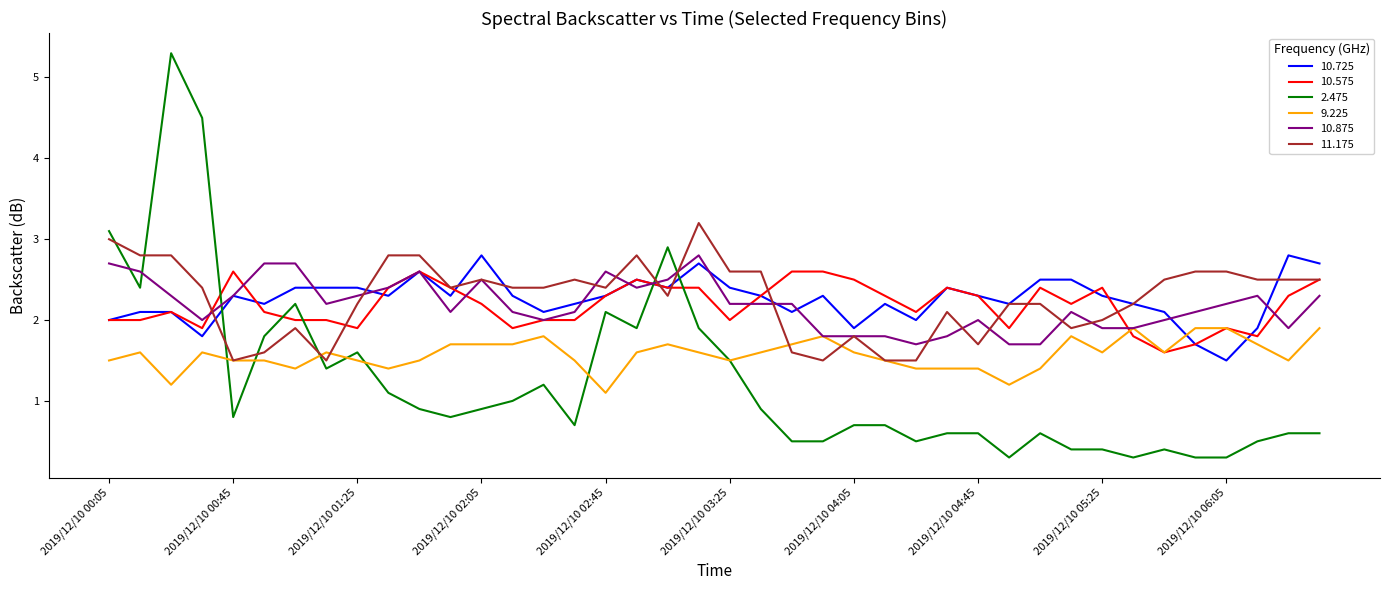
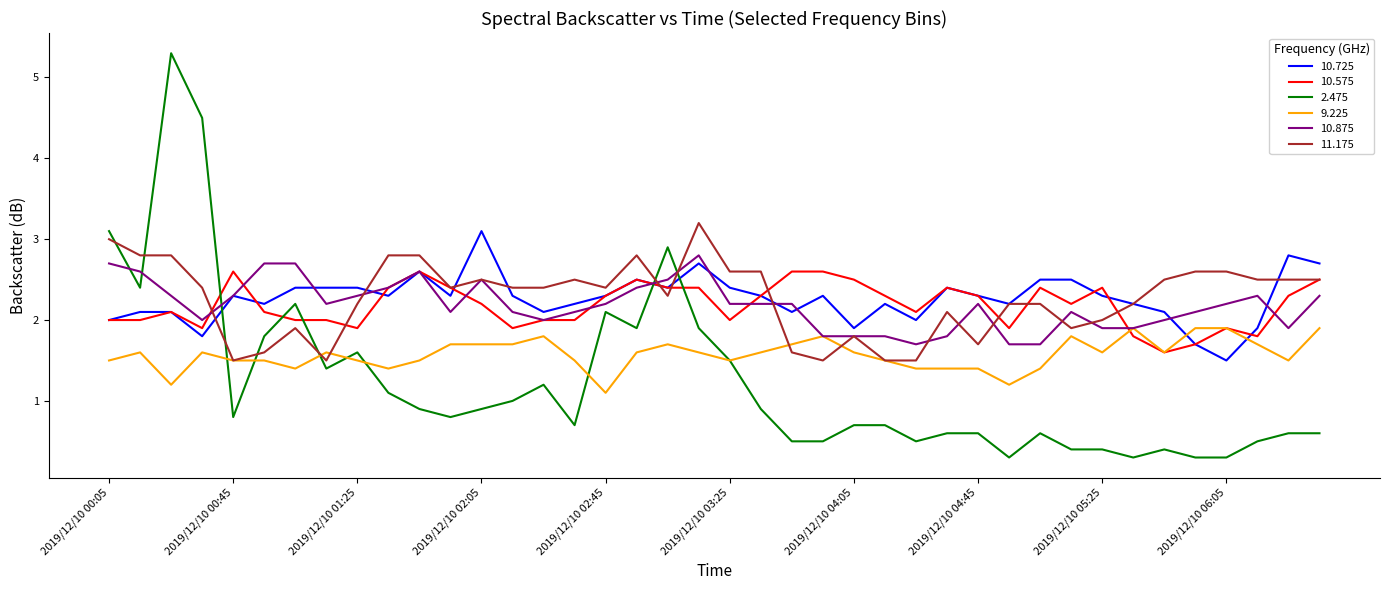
  {
    "10.725": {
      "2019/12/10 01:25": 2.4,
-     "2019/12/10 02:05": 2.8,
+     "2019/12/10 02:05": 3.1,
      "2019/12/10 03:25": 2.4,
      "2019/12/10 04:05": 1.9,
      "2019/12/10 05:25": 2.3,
      "2019/12/10 06:05": 1.5
    },
    "10.575": {
      "2019/12/10 00:45": 2.6,
      "2019/12/10 01:25": 1.9,
      "2019/12/10 02:05": 2.2,
      "2019/12/10 03:25": 2.0,
      "2019/12/10 04:05": 2.5,
      "2019/12/10 05:25": 2.4
    },
    "2.475": {
      "2019/12/10 00:05": 3.1,
      "2019/12/10 00:45": 0.8,
      "2019/12/10 01:25": 1.6,
      "2019/12/10 02:05": 0.9,
      "2019/12/10 02:45": 2.1,
      "2019/12/10 04:05": 0.7,
      "2019/12/10 04:45": 0.6,
      "2019/12/10 05:25": 0.4,
      "2019/12/10 06:05": 0.3
    },
    "9.225": {
      "2019/12/10 00:05": 1.5,
      "2019/12/10 01:25": 1.5,
      "2019/12/10 02:05": 1.7,
      "2019/12/10 02:45": 1.1,
      "2019/12/10 04:05": 1.6,
      "2019/12/10 04:45": 1.4,
      "2019/12/10 05:25": 1.6
    },
    "10.875": {
      "2019/12/10 00:05": 2.7,
      "2019/12/10 01:25": 2.3,
-     "2019/12/10 02:45": 2.6,
+     "2019/12/10 02:45": 2.2,
      "2019/12/10 03:25": 2.2,
-     "2019/12/10 04:45": 2.0,
+     "2019/12/10 04:45": 2.2,
      "2019/12/10 05:25": 1.9,
      "2019/12/10 06:05": 2.2
    },
    "11.175": {
      "2019/12/10 00:05": 3.0,
      "2019/12/10 01:25": 2.2,
      "2019/12/10 02:45": 2.4,
      "2019/12/10 03:25": 2.6,
      "2019/12/10 04:45": 1.7,
      "2019/12/10 05:25": 2.0,
      "2019/12/10 06:05": 2.6
    }
  }
